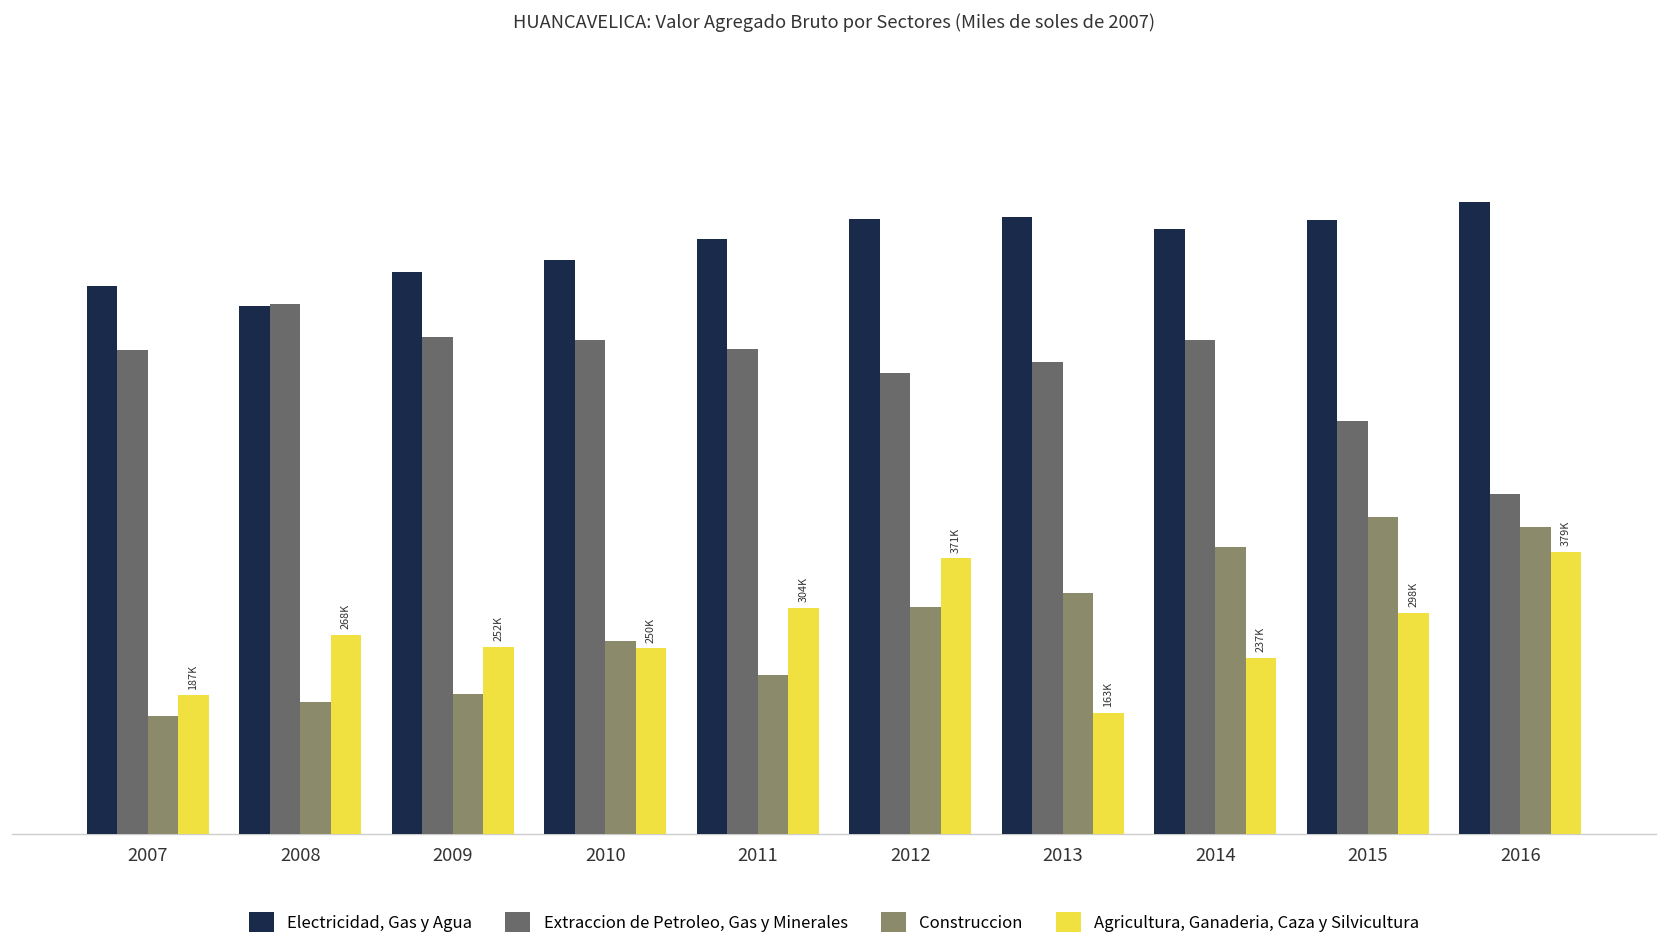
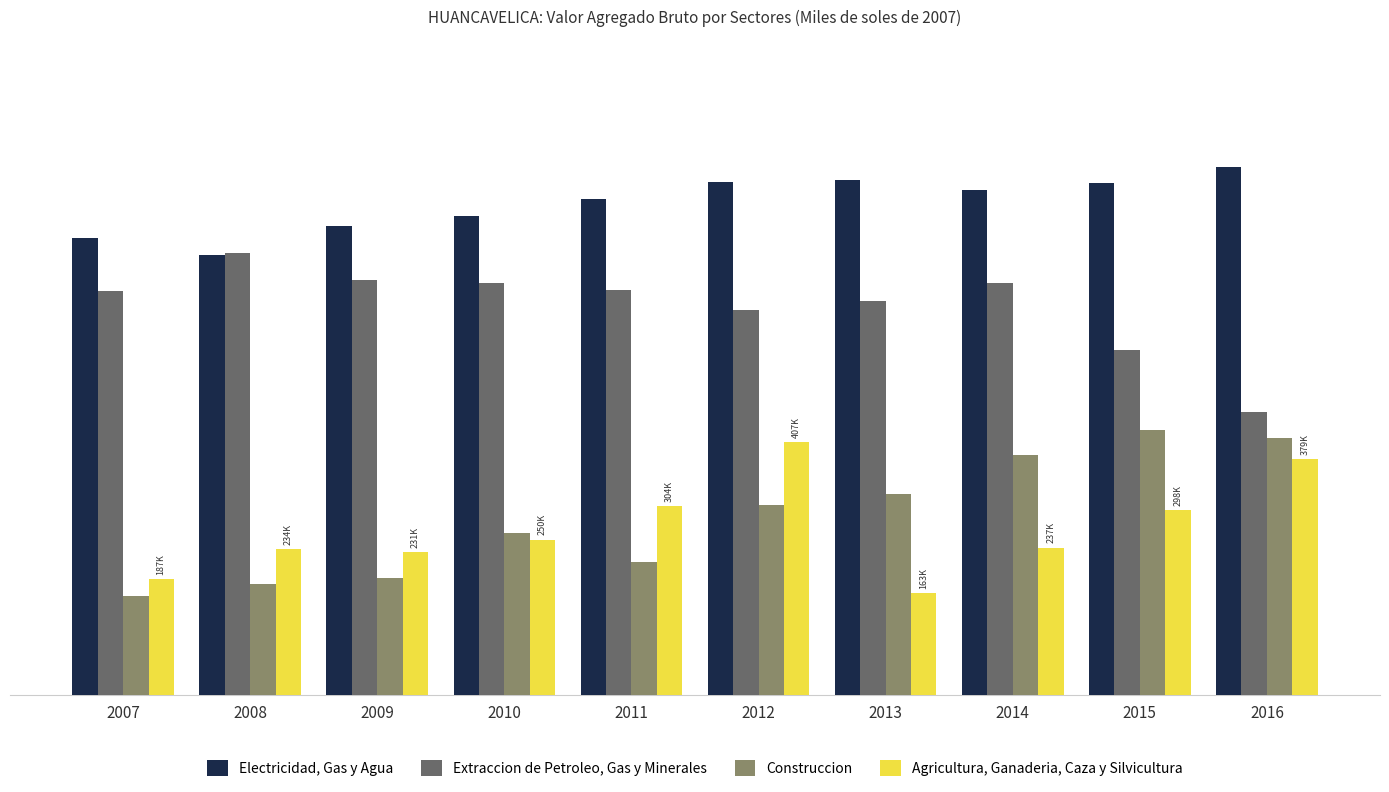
  {
    "Agricultura, Ganaderia, Caza y Silvicultura": {
      "2007": "187K",
-     "2008": "268K",
-     "2009": "252K",
+     "2008": "234K",
+     "2009": "231K",
      "2010": "250K",
      "2011": "304K",
-     "2012": "371K",
+     "2012": "407K",
      "2013": "163K",
      "2014": "237K",
      "2015": "298K",
      "2016": "379K"
    }
  }
